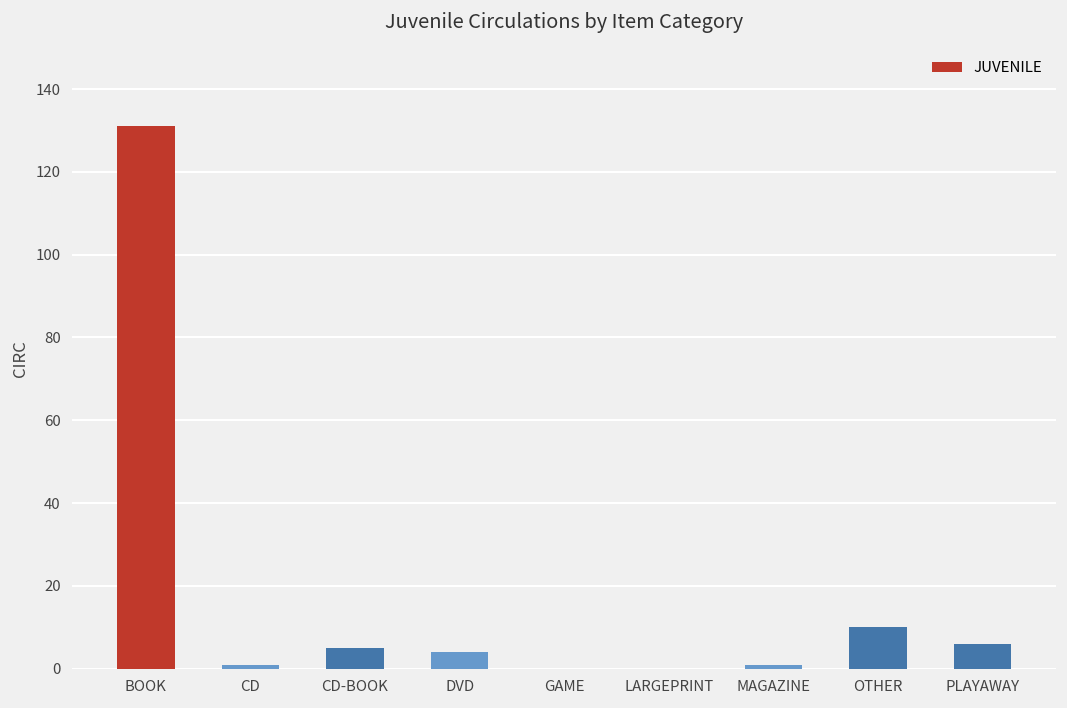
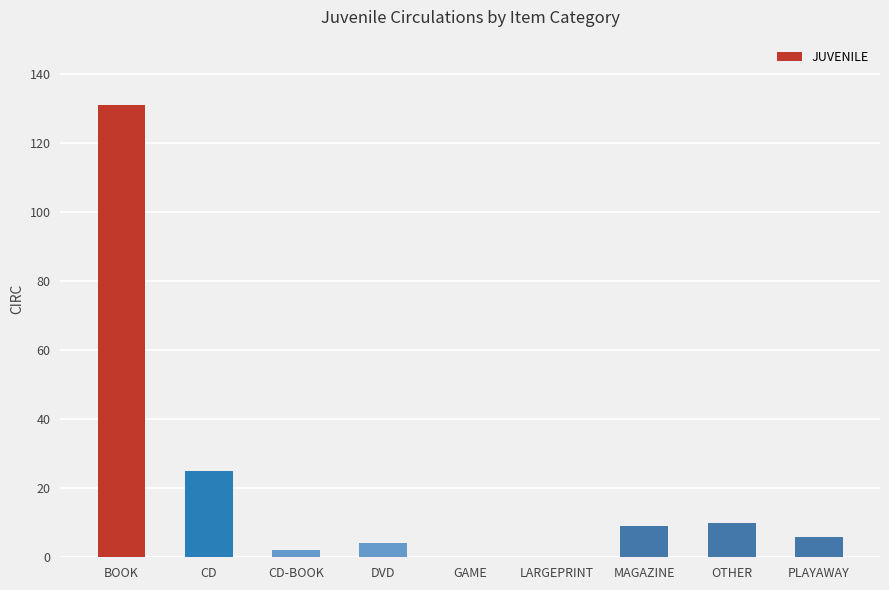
  {
    "BOOK": 131,
-   "CD": 1,
-   "CD-BOOK": 5,
+   "CD": 25,
+   "CD-BOOK": 2,
    "DVD": 4,
    "GAME": 0,
    "LARGEPRINT": 0,
-   "MAGAZINE": 1,
+   "MAGAZINE": 9,
    "OTHER": 10,
    "PLAYAWAY": 6
  }
